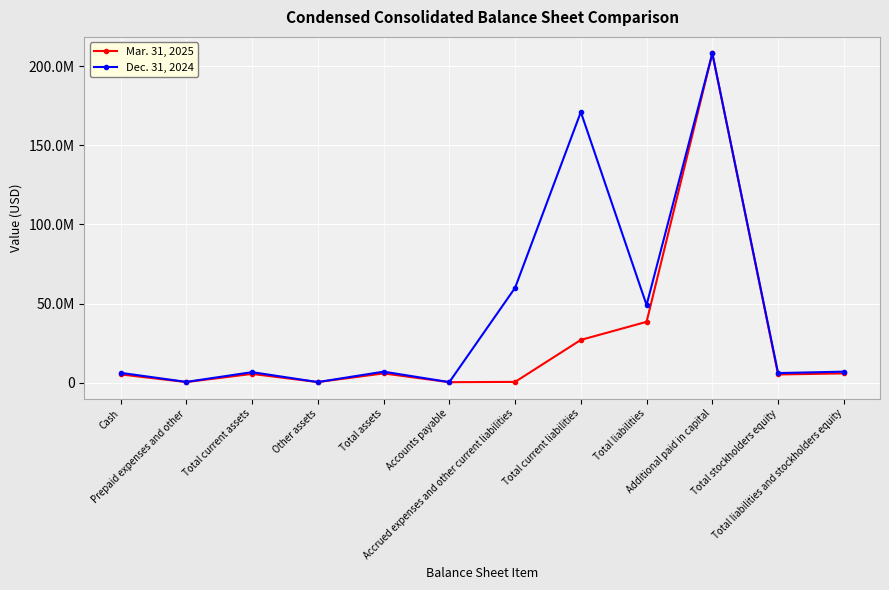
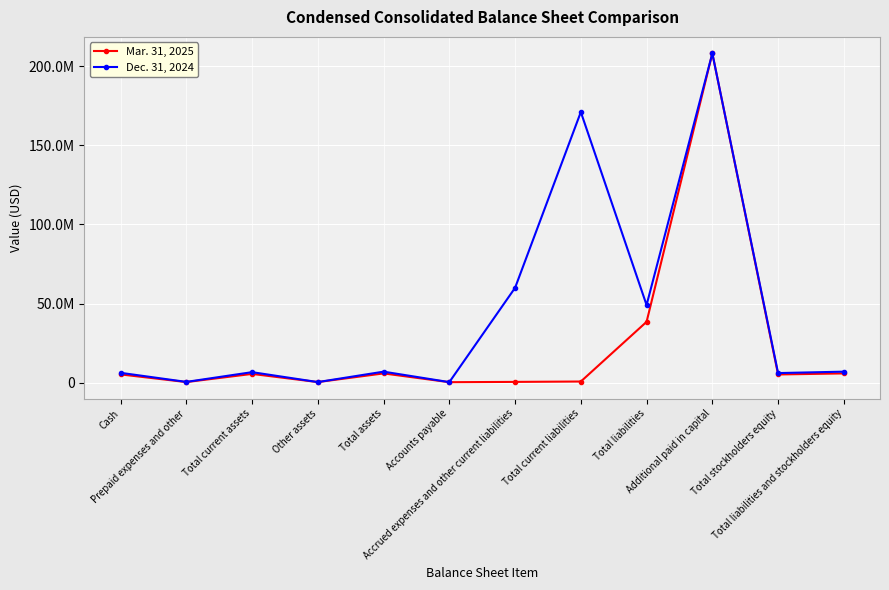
  {
    "Mar. 31, 2025": {
      "Accrued expenses and other current liabilities": 0,
-     "Total current liabilities": 27000000,
+     "Total current liabilities": 1000000,
      "Total liabilities": 38000000
    },
    "Dec. 31, 2024": {
      "Accrued expenses and other current liabilities": 60000000,
      "Total current liabilities": 171000000,
      "Total liabilities": 49000000
    }
  }
